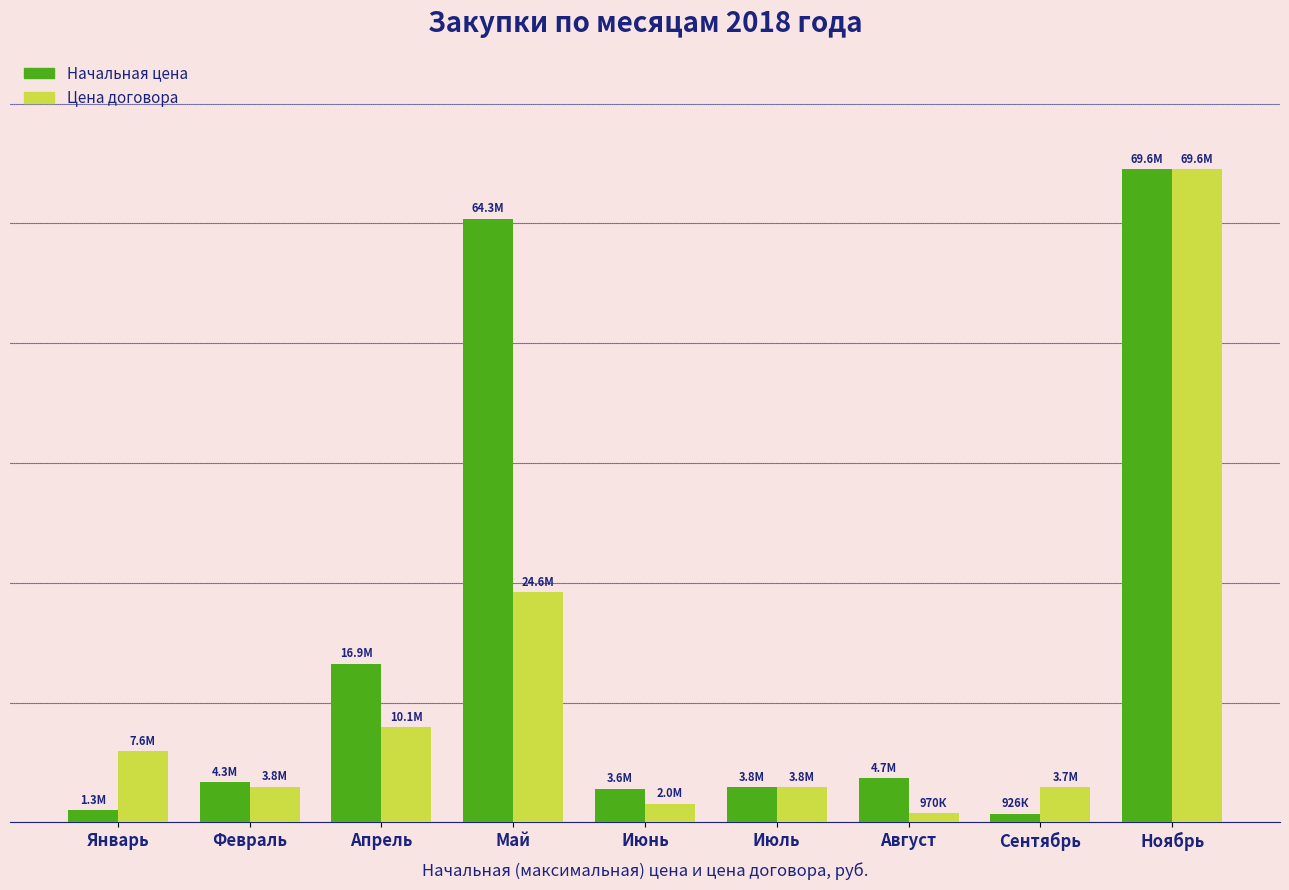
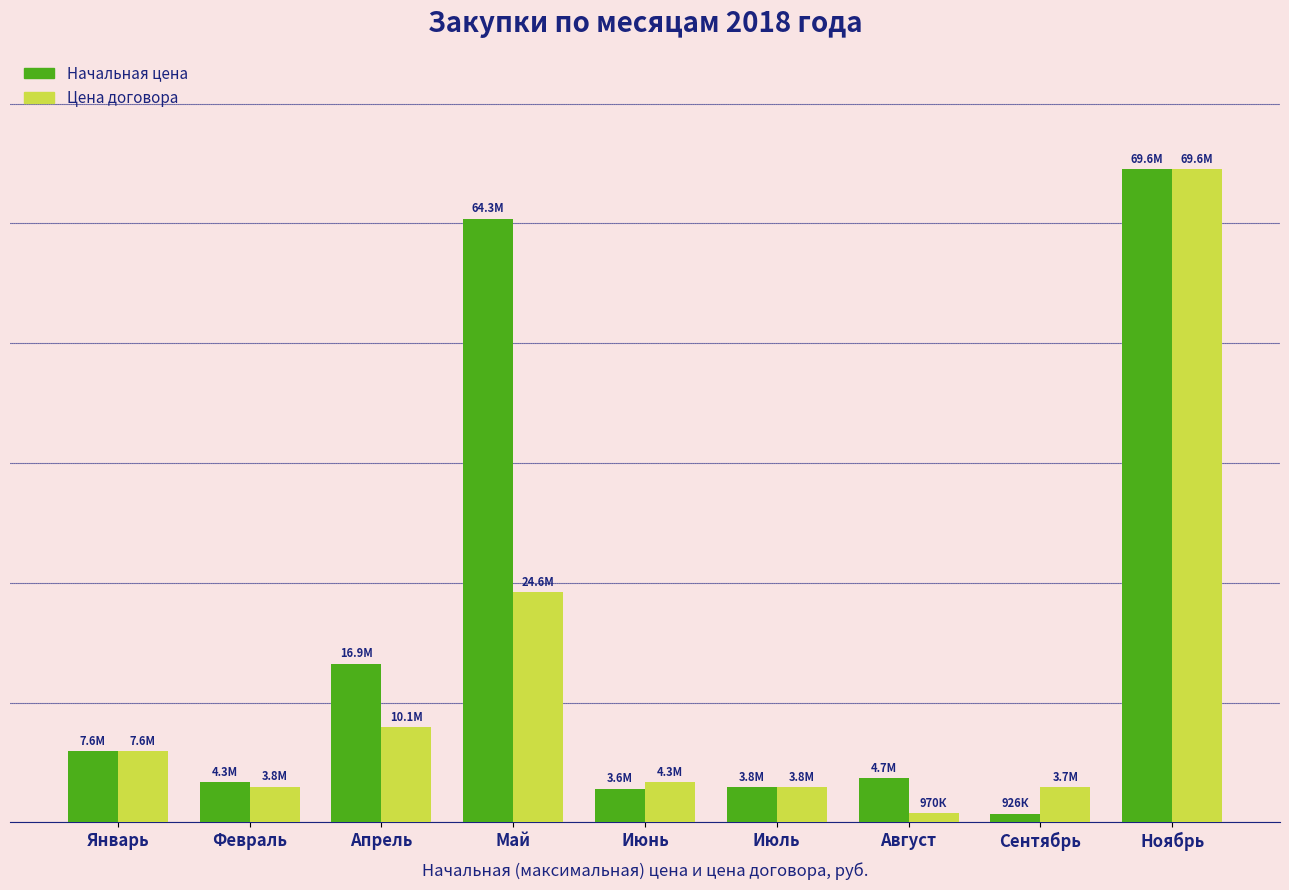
  {
    "Начальная цена": {
-     "Январь": "1.3М"
+     "Январь": "7.6М"
    },
    "Цена договора": {
-     "Июнь": "2.0М"
+     "Июнь": "4.3М"
    }
  }
